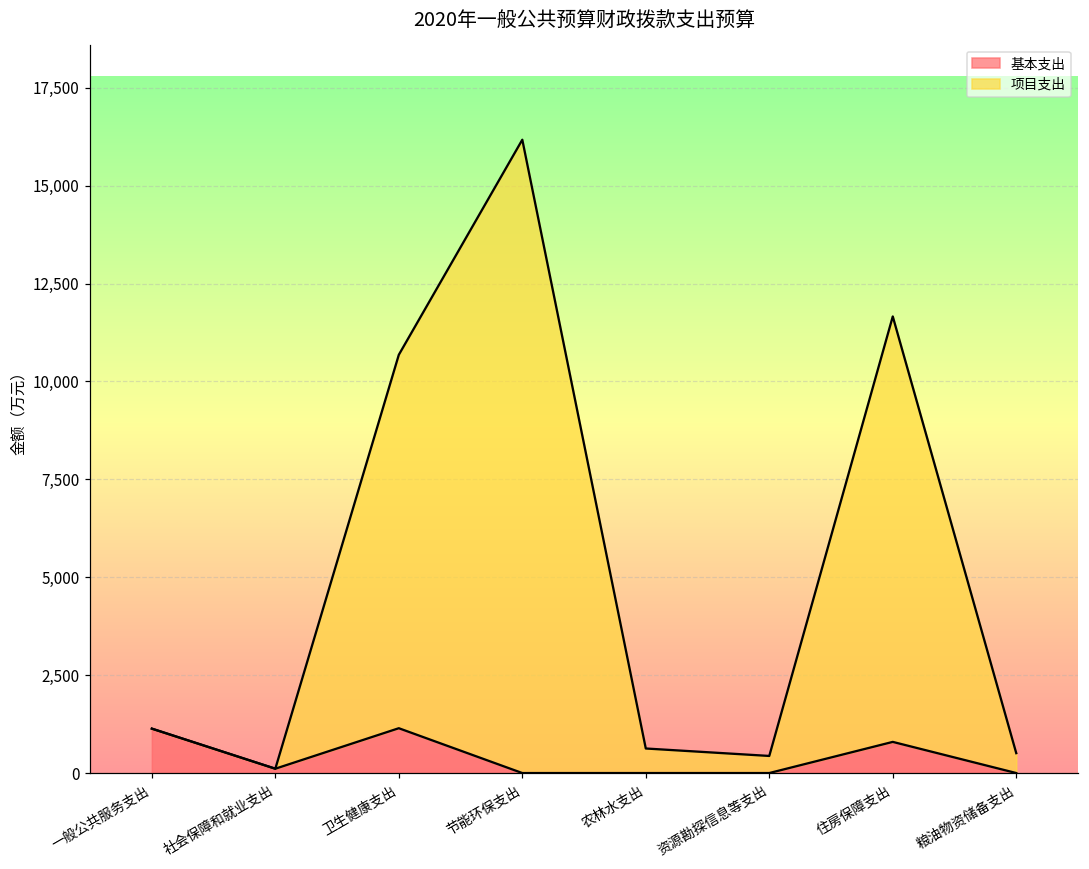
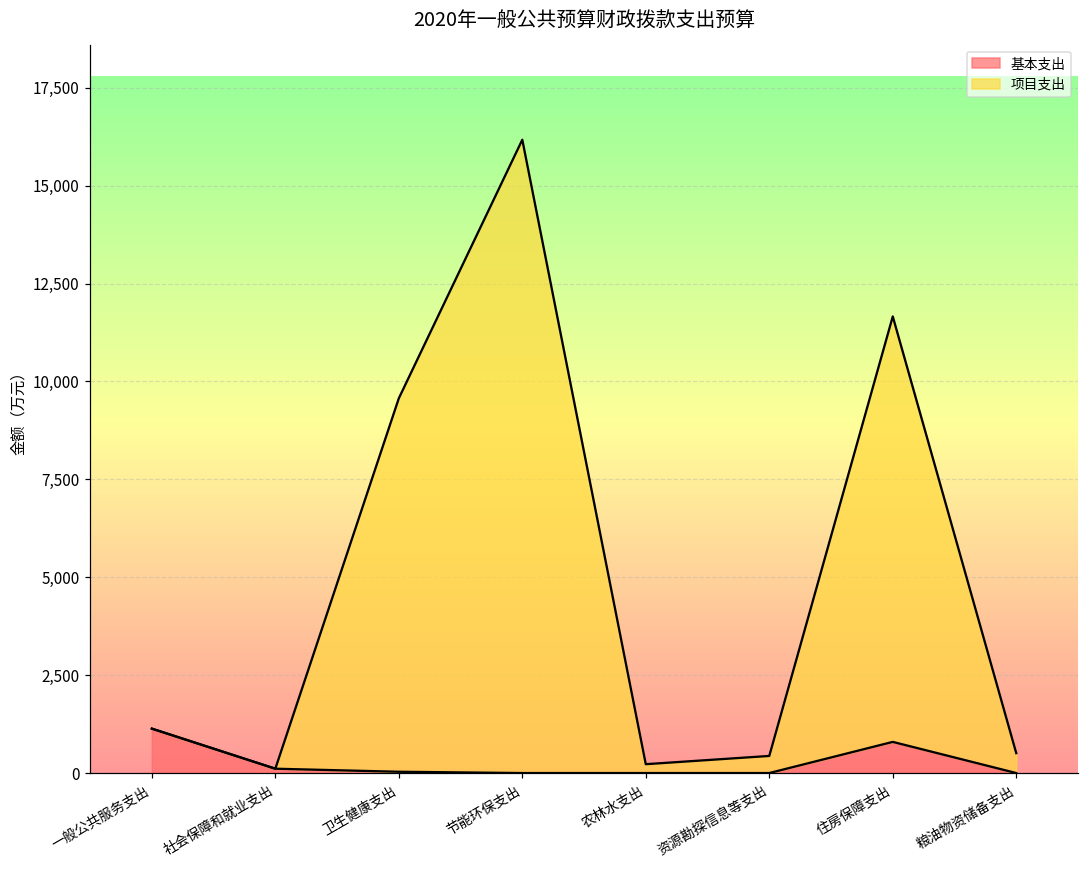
  {
    "基本支出": {
-     "卫生健康支出": "1,100",
+     "卫生健康支出": "0",
      "节能环保支出": "0",
      "农林水支出": "0",
      "资源勘探信息等支出": "0",
      "住房保障支出": "800",
      "粮油物资储备支出": "0"
    },
    "项目支出": {
      "卫生健康支出": "9,500",
      "节能环保支出": "16,200",
-     "农林水支出": "600",
+     "农林水支出": "200",
      "资源勘探信息等支出": "400",
      "住房保障支出": "10,900",
      "粮油物资储备支出": "500"
    }
  }
